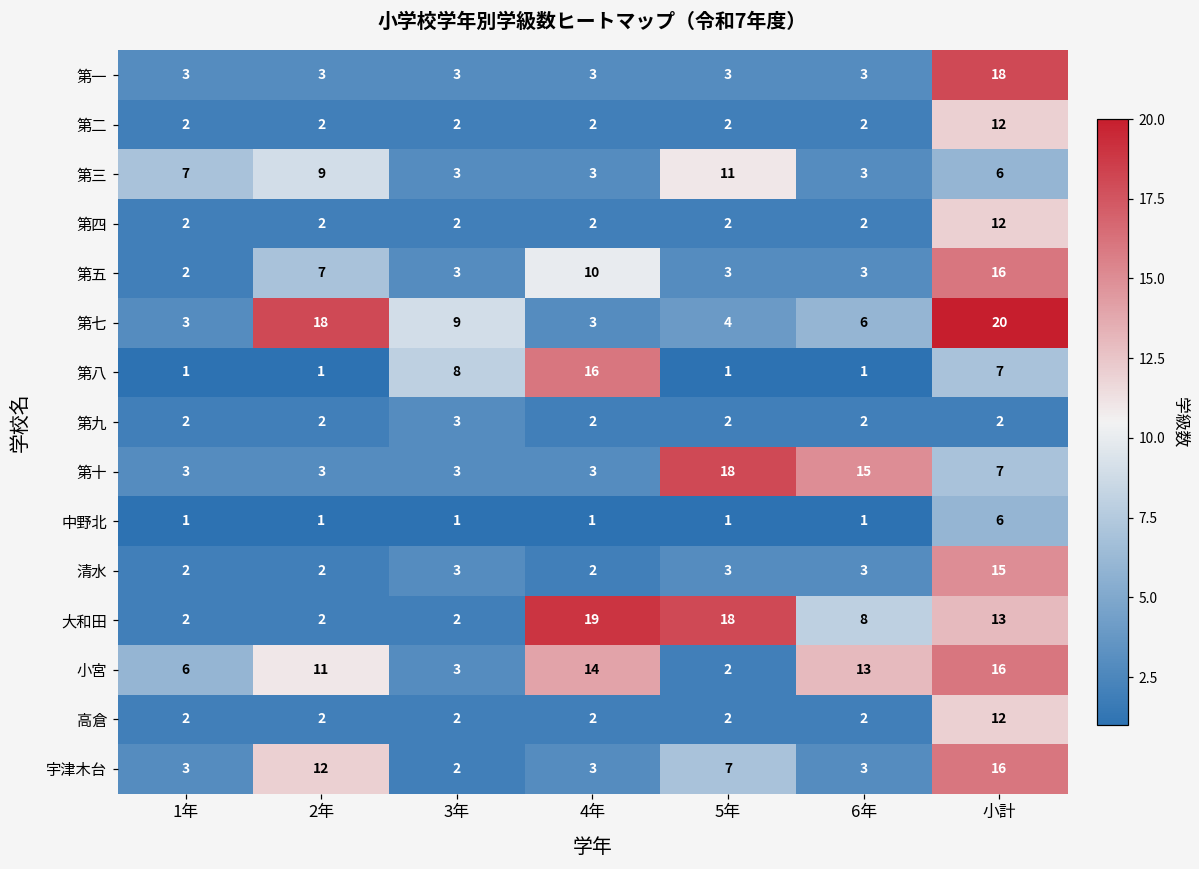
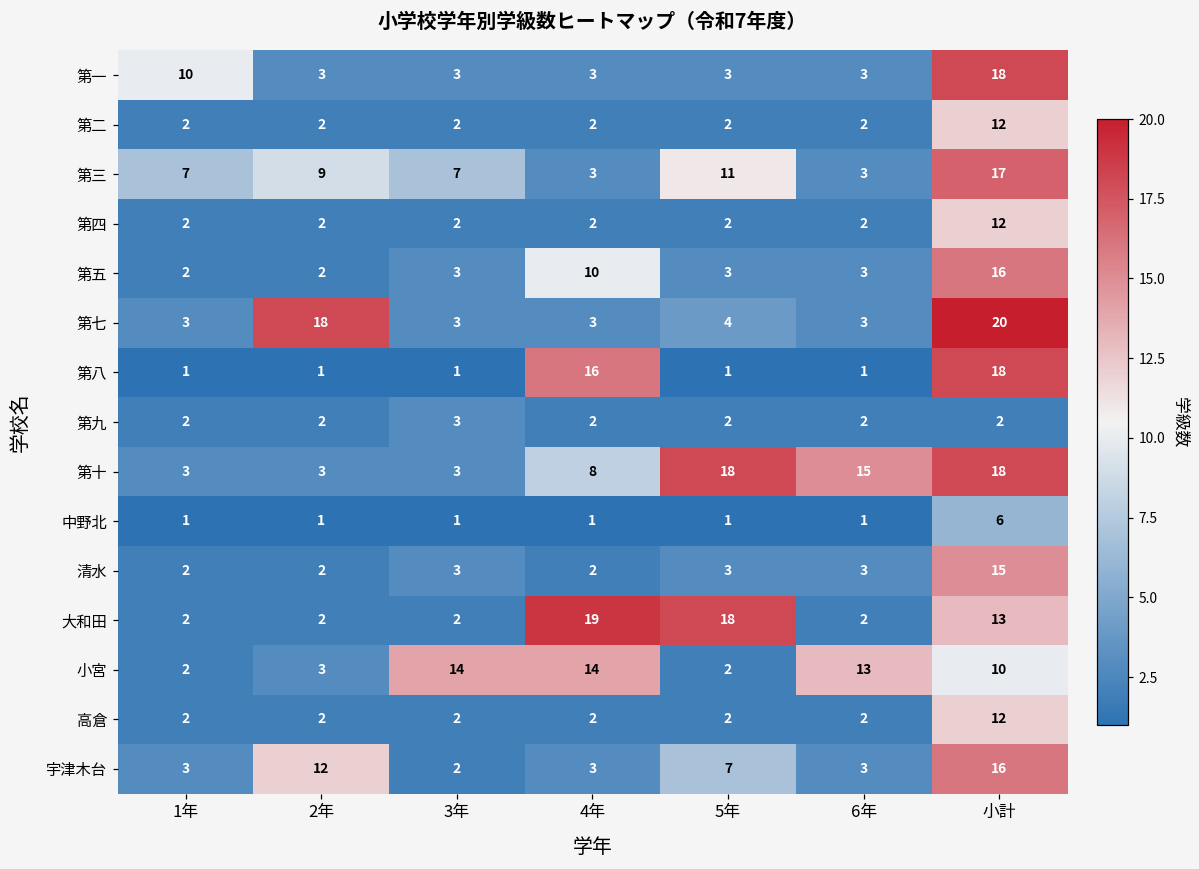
  {
    "第一": {
-     "1年": 3,
+     "1年": 10,
      "2年": 3,
      "3年": 3,
      "4年": 3,
      "5年": 3,
      "6年": 3,
      "小計": 18
    },
    "第二": {
      "1年": 2,
      "2年": 2,
      "3年": 2,
      "4年": 2,
      "5年": 2,
      "6年": 2,
      "小計": 12
    },
    "第三": {
      "1年": 7,
      "2年": 9,
-     "3年": 3,
+     "3年": 7,
      "4年": 3,
      "5年": 11,
      "6年": 3,
-     "小計": 6
+     "小計": 17
    },
    "第四": {
      "1年": 2,
      "2年": 2,
      "3年": 2,
      "4年": 2,
      "5年": 2,
      "6年": 2,
      "小計": 12
    },
    "第五": {
      "1年": 2,
-     "2年": 7,
+     "2年": 2,
      "3年": 3,
      "4年": 10,
      "5年": 3,
      "6年": 3,
      "小計": 16
    },
    "第七": {
      "1年": 3,
      "2年": 18,
-     "3年": 9,
+     "3年": 3,
      "4年": 3,
      "5年": 4,
-     "6年": 6,
+     "6年": 3,
      "小計": 20
    },
    "第八": {
      "1年": 1,
      "2年": 1,
-     "3年": 8,
+     "3年": 1,
      "4年": 16,
      "5年": 1,
      "6年": 1,
-     "小計": 7
+     "小計": 18
    },
    "第九": {
      "1年": 2,
      "2年": 2,
      "3年": 3,
      "4年": 2,
      "5年": 2,
      "6年": 2,
      "小計": 2
    },
    "第十": {
      "1年": 3,
      "2年": 3,
      "3年": 3,
-     "4年": 3,
+     "4年": 8,
      "5年": 18,
      "6年": 15,
-     "小計": 7
+     "小計": 18
    },
    "中野北": {
      "1年": 1,
      "2年": 1,
      "3年": 1,
      "4年": 1,
      "5年": 1,
      "6年": 1,
      "小計": 6
    },
    "清水": {
      "1年": 2,
      "2年": 2,
      "3年": 3,
      "4年": 2,
      "5年": 3,
      "6年": 3,
      "小計": 15
    },
    "大和田": {
      "1年": 2,
      "2年": 2,
      "3年": 2,
      "4年": 19,
      "5年": 18,
-     "6年": 8,
+     "6年": 2,
      "小計": 13
    },
    "小宮": {
-     "1年": 6,
-     "2年": 11,
-     "3年": 3,
+     "1年": 2,
+     "2年": 3,
+     "3年": 14,
      "4年": 14,
      "5年": 2,
      "6年": 13,
-     "小計": 16
+     "小計": 10
    },
    "高倉": {
      "1年": 2,
      "2年": 2,
      "3年": 2,
      "4年": 2,
      "5年": 2,
      "6年": 2,
      "小計": 12
    },
    "宇津木台": {
      "1年": 3,
      "2年": 12,
      "3年": 2,
      "4年": 3,
      "5年": 7,
      "6年": 3,
      "小計": 16
    }
  }
